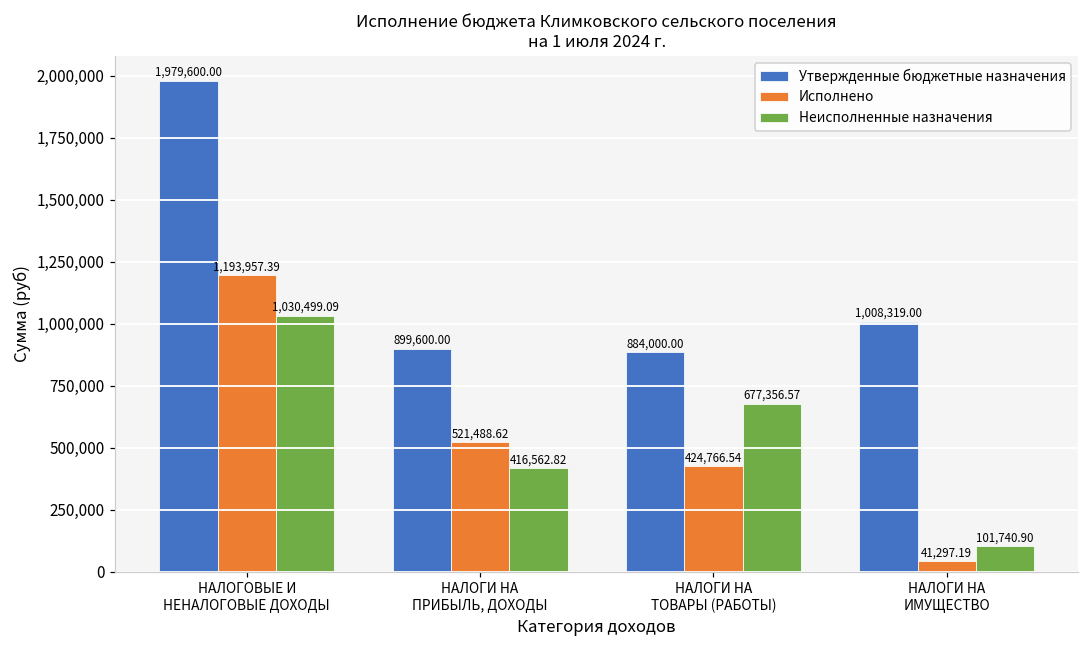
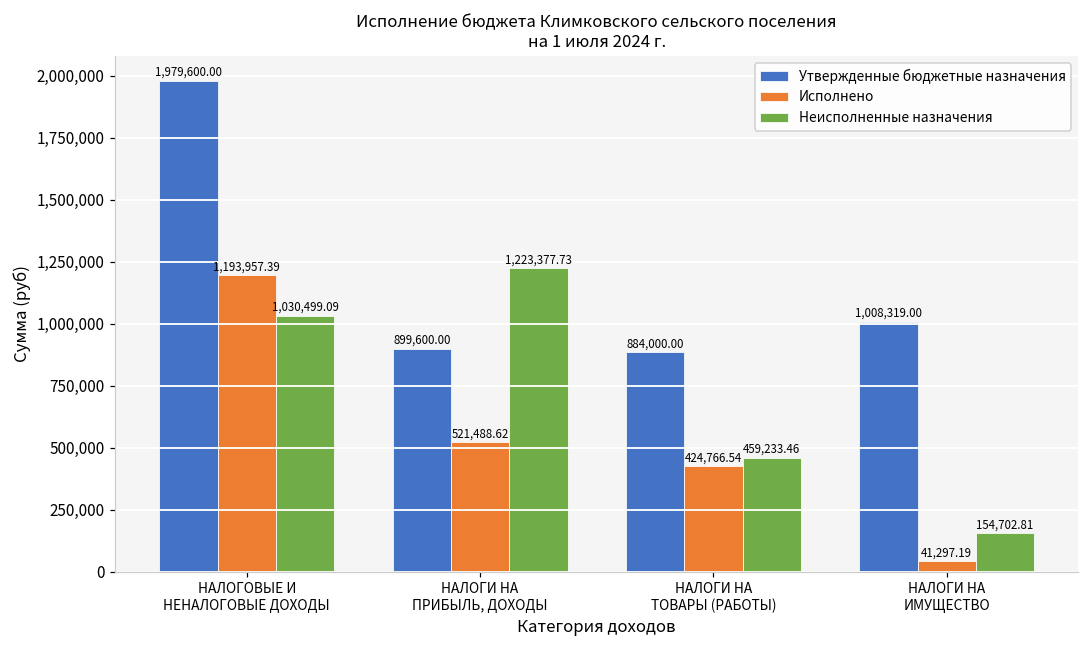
  {
    "Утвержденные бюджетные назначения": {
      "НАЛОГОВЫЕ И НЕНАЛОГОВЫЕ ДОХОДЫ": "1,979,600.00",
      "НАЛОГИ НА ПРИБЫЛЬ, ДОХОДЫ": "899,600.00",
      "НАЛОГИ НА ТОВАРЫ (РАБОТЫ)": "884,000.00",
      "НАЛОГИ НА ИМУЩЕСТВО": "1,008,319.00"
    },
    "Исполнено": {
      "НАЛОГОВЫЕ И НЕНАЛОГОВЫЕ ДОХОДЫ": "1,193,957.39",
      "НАЛОГИ НА ПРИБЫЛЬ, ДОХОДЫ": "521,488.62",
      "НАЛОГИ НА ТОВАРЫ (РАБОТЫ)": "424,766.54",
      "НАЛОГИ НА ИМУЩЕСТВО": "41,297.19"
    },
    "Неисполненные назначения": {
      "НАЛОГОВЫЕ И НЕНАЛОГОВЫЕ ДОХОДЫ": "1,030,499.09",
-     "НАЛОГИ НА ПРИБЫЛЬ, ДОХОДЫ": "416,562.82",
-     "НАЛОГИ НА ТОВАРЫ (РАБОТЫ)": "677,356.57",
-     "НАЛОГИ НА ИМУЩЕСТВО": "101,740.90"
+     "НАЛОГИ НА ПРИБЫЛЬ, ДОХОДЫ": "1,223,377.73",
+     "НАЛОГИ НА ТОВАРЫ (РАБОТЫ)": "459,233.46",
+     "НАЛОГИ НА ИМУЩЕСТВО": "154,702.81"
    }
  }
